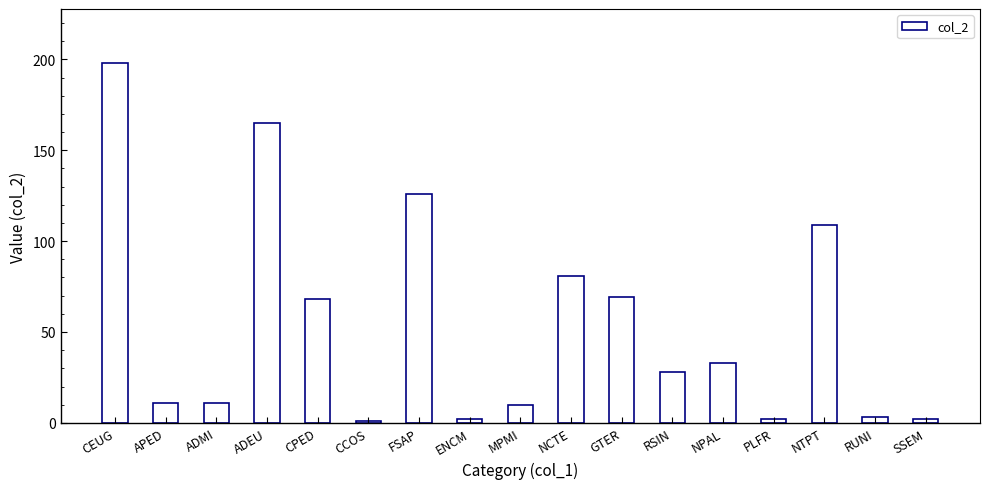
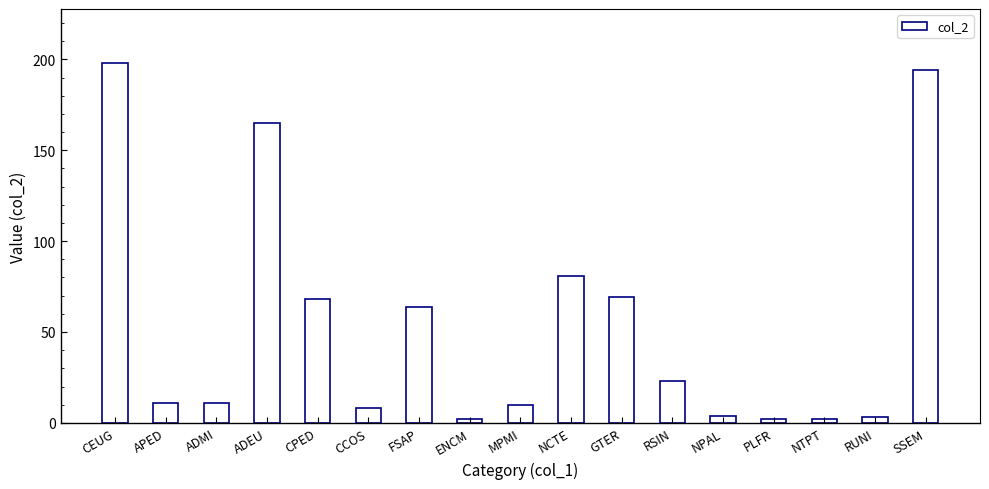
  {
    "CEUG": 198,
    "APED": 11,
    "ADMI": 11,
    "ADEU": 165,
    "CPED": 68,
-   "CCOS": 1,
-   "FSAP": 126,
+   "CCOS": 8,
+   "FSAP": 64,
    "ENCM": 2,
    "MPMI": 10,
    "NCTE": 81,
    "GTER": 69,
-   "RSIN": 28,
-   "NPAL": 33,
+   "RSIN": 23,
+   "NPAL": 4,
    "PLFR": 2,
-   "NTPT": 109,
+   "NTPT": 2,
    "RUNI": 3,
-   "SSEM": 2
+   "SSEM": 194
  }
